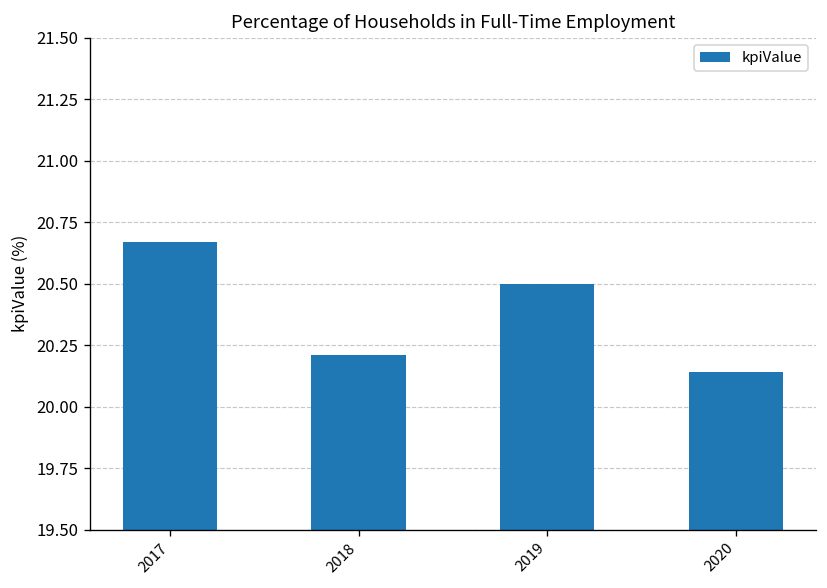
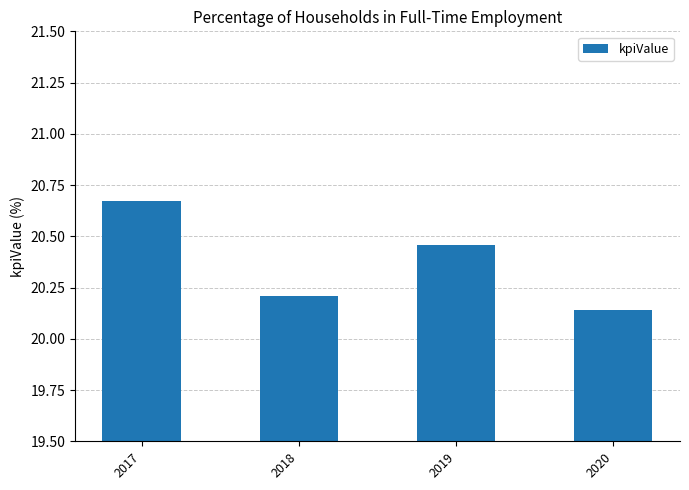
  {
    "2017": 20.67,
    "2018": 20.21,
-   "2019": 20.50,
+   "2019": 20.46,
    "2020": 20.14
  }
